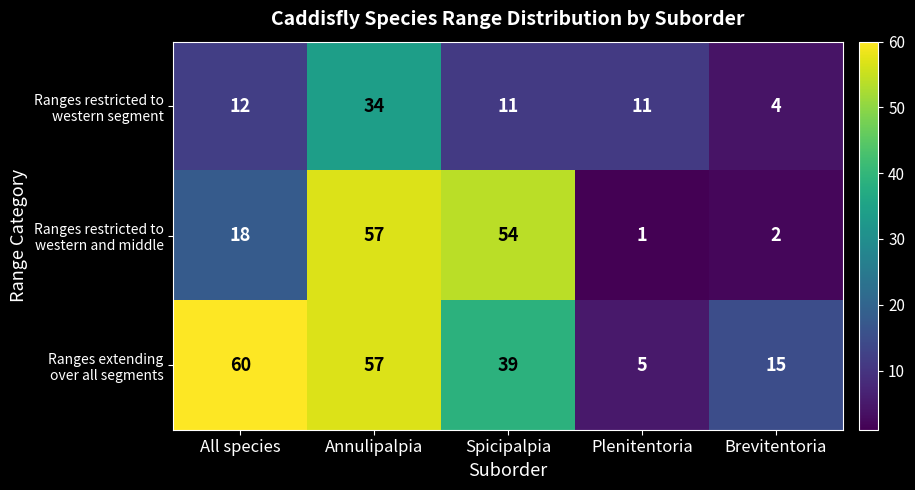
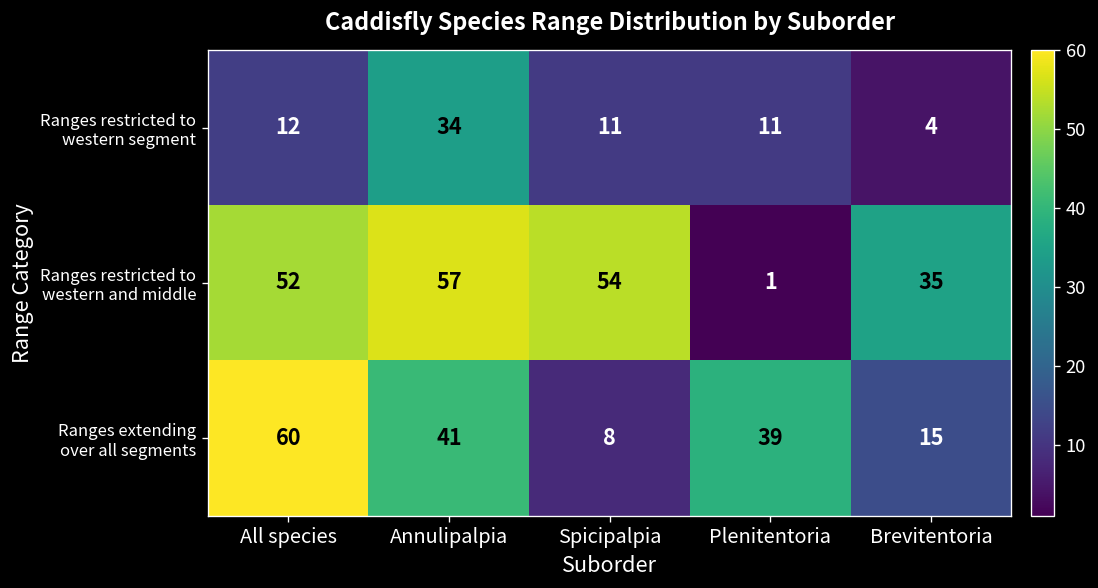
  {
    "Ranges restricted to western segment": {
      "All species": 12,
      "Annulipalpia": 34,
      "Spicipalpia": 11,
      "Plenitentoria": 11,
      "Brevitentoria": 4
    },
    "Ranges restricted to western and middle": {
-     "All species": 18,
+     "All species": 52,
      "Annulipalpia": 57,
      "Spicipalpia": 54,
      "Plenitentoria": 1,
-     "Brevitentoria": 2
+     "Brevitentoria": 35
    },
    "Ranges extending over all segments": {
      "All species": 60,
-     "Annulipalpia": 57,
-     "Spicipalpia": 39,
-     "Plenitentoria": 5,
+     "Annulipalpia": 41,
+     "Spicipalpia": 8,
+     "Plenitentoria": 39,
      "Brevitentoria": 15
    }
  }
